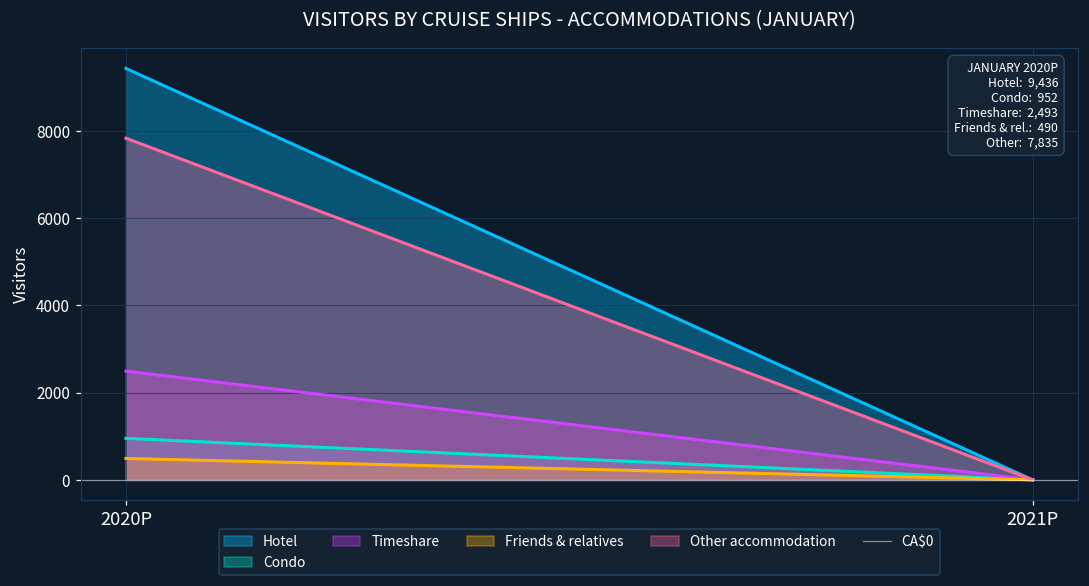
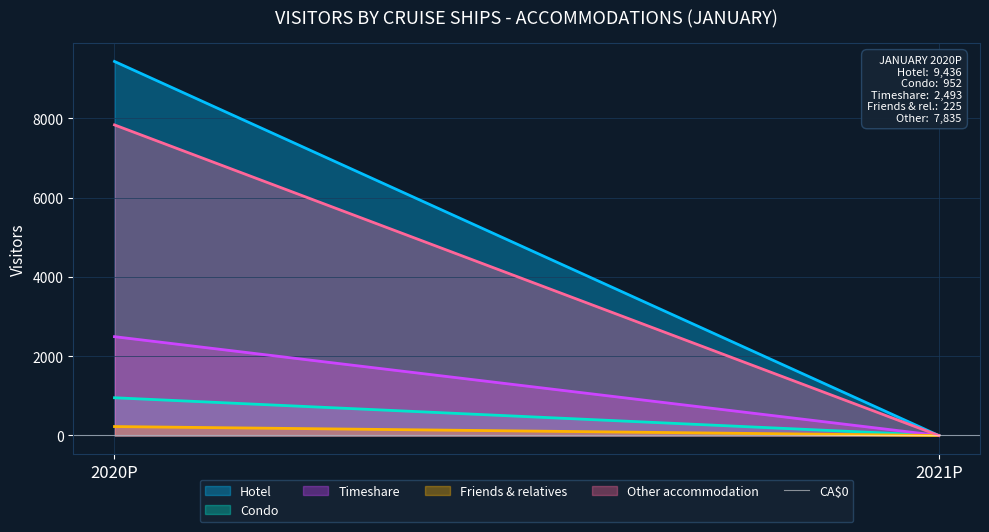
  {
    "Timeshare": {
      "2020P": 2500
    },
    "Friends & relatives": {
-     "2020P": 490
+     "2020P": 225
    },
    "Other accommodation": {
      "2020P": 7800
    }
  }
